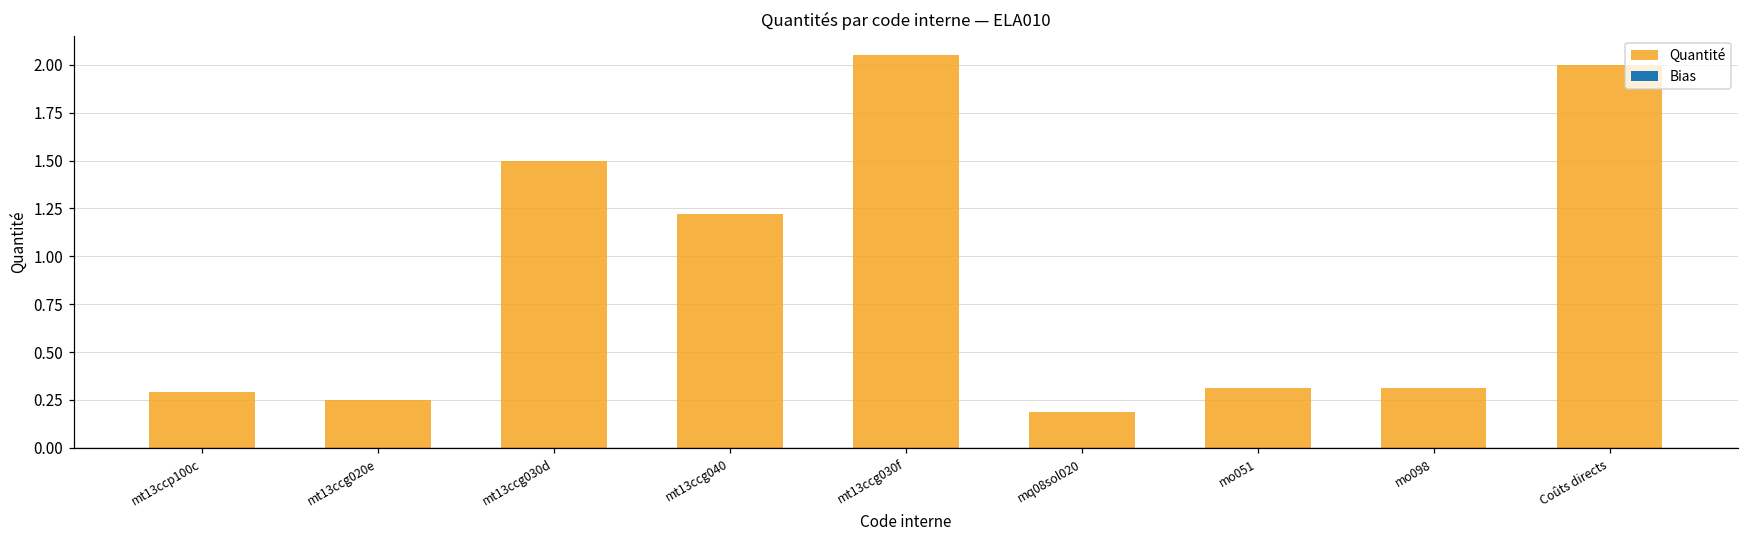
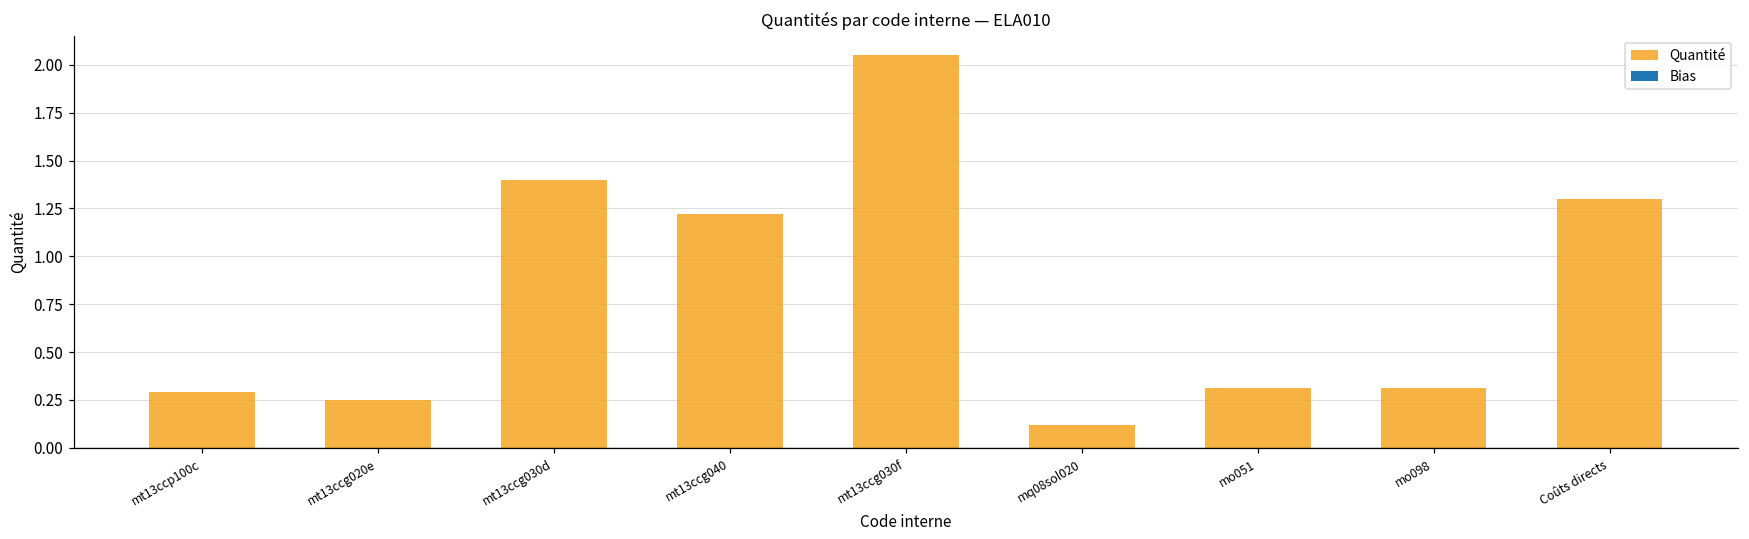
  {
    "Quantité": {
      "mt13ccp100c": 0.29,
      "mt13ccg020e": 0.25,
-     "mt13ccg030d": 1.5,
+     "mt13ccg030d": 1.4,
      "mt13ccg040": 1.22,
      "mt13ccg030f": 2.05,
-     "mq08sol020": 0.19,
+     "mq08sol020": 0.12,
      "mo051": 0.31,
      "mo098": 0.31,
-     "Coûts directs": 2.0
+     "Coûts directs": 1.3
    },
    "Bias": {
      "mt13ccp100c": 0.00,
      "mt13ccg020e": 0.00,
      "mt13ccg030d": 0.00,
      "mt13ccg040": 0.00,
      "mt13ccg030f": 0.00,
      "mq08sol020": 0.00,
      "mo051": 0.00,
      "mo098": 0.00,
      "Coûts directs": 0.00
    }
  }
